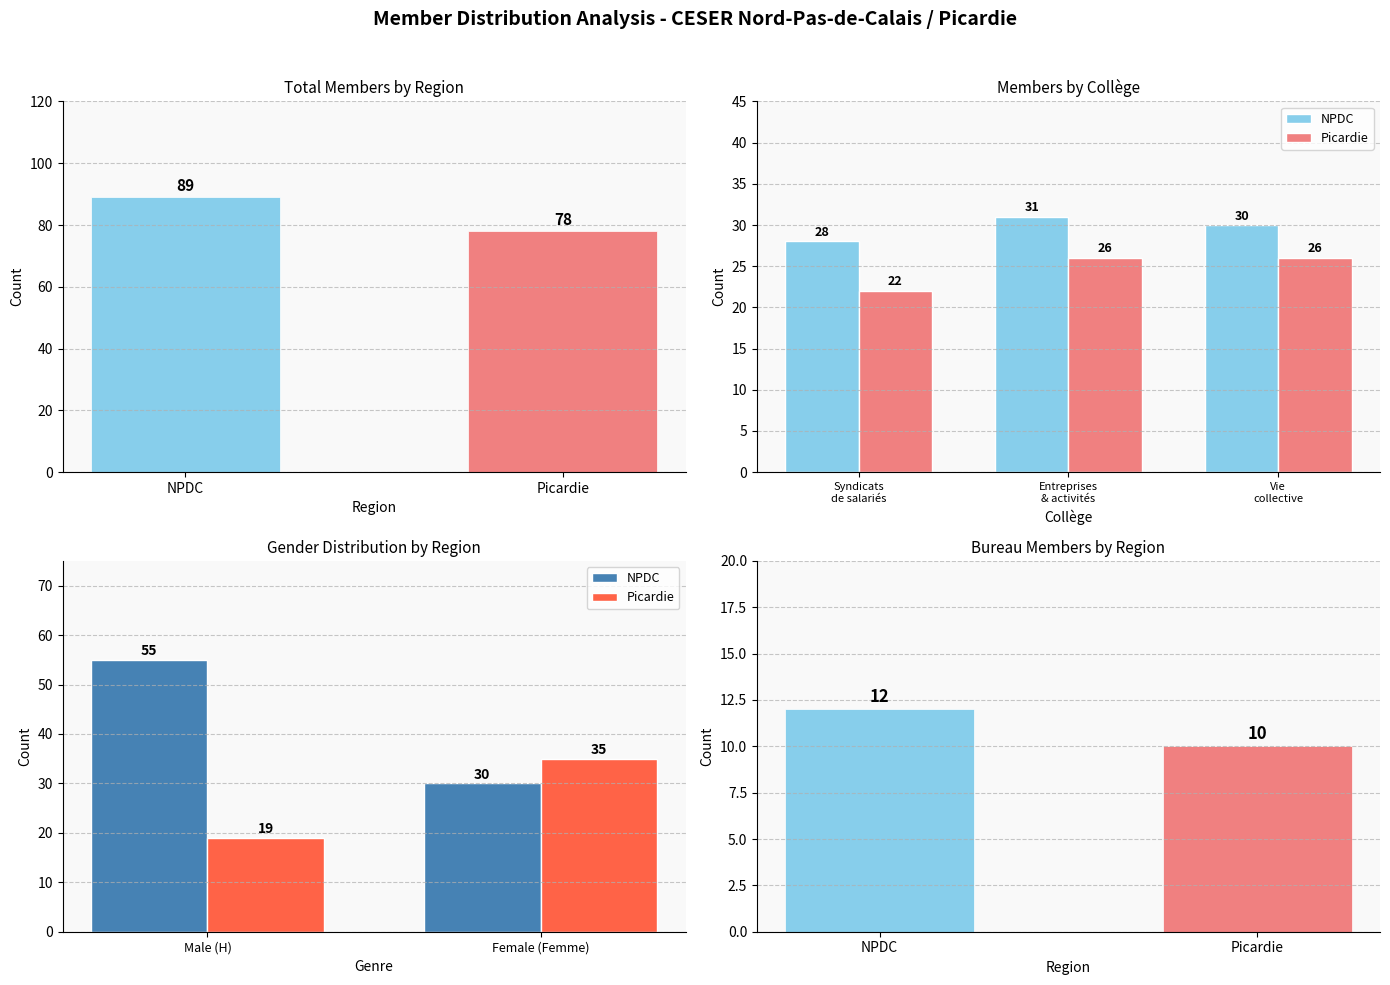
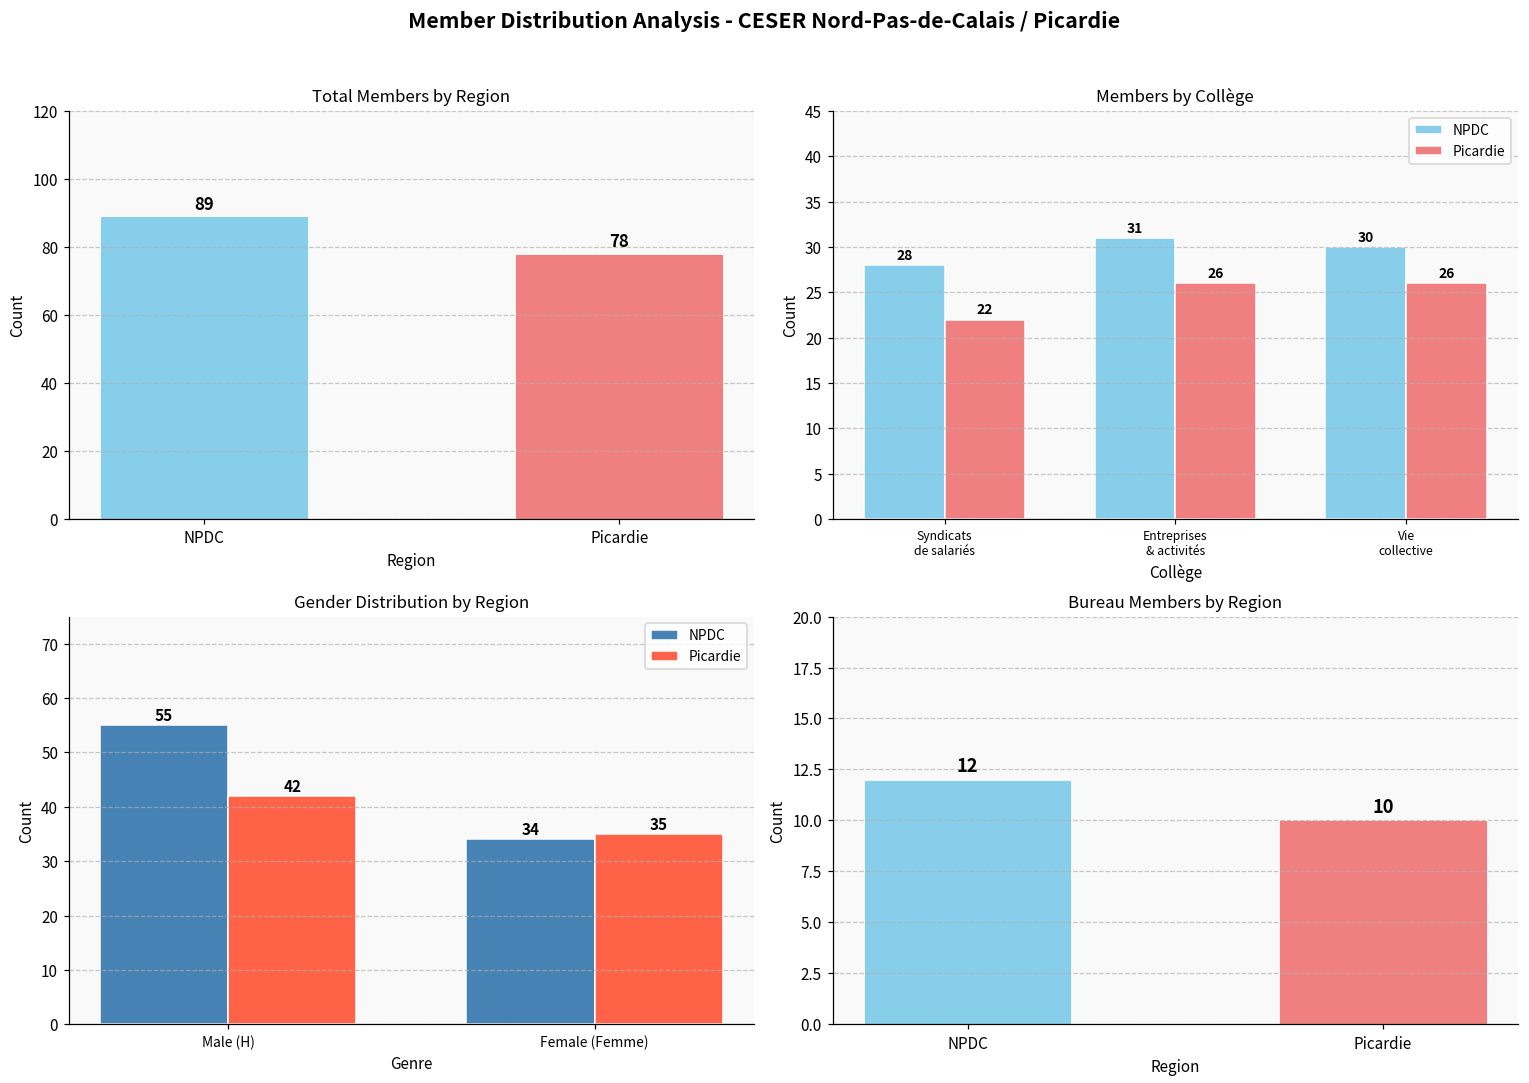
  {
    "Total Members by Region": {
      "NPDC": 89,
      "Picardie": 78
    },
    "Gender Distribution by Region": {
      "NPDC": {
        "Male (H)": 55,
-       "Female (Femme)": 30
+       "Female (Femme)": 34
      },
      "Picardie": {
-       "Male (H)": 19,
+       "Male (H)": 42,
        "Female (Femme)": 35
      }
    },
    "Bureau Members by Region": {
      "NPDC": 12,
      "Picardie": 10
    }
  }
